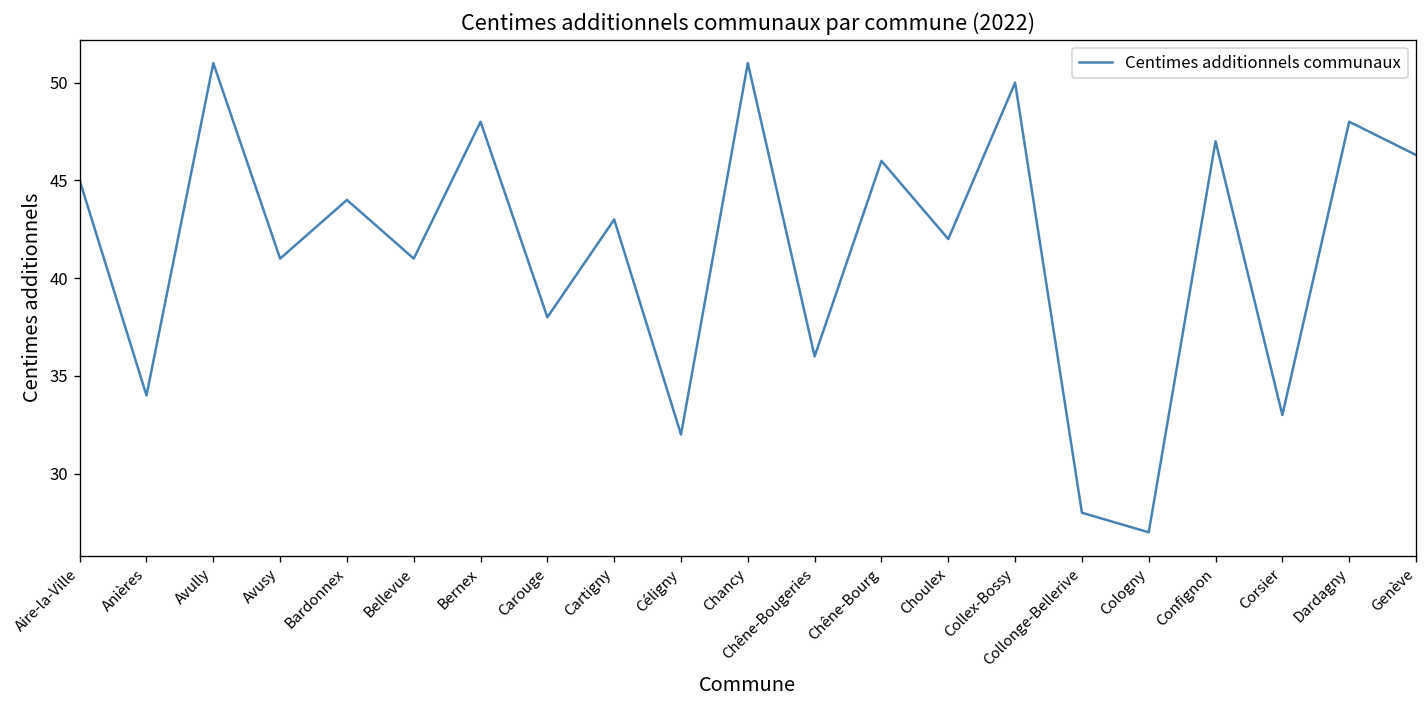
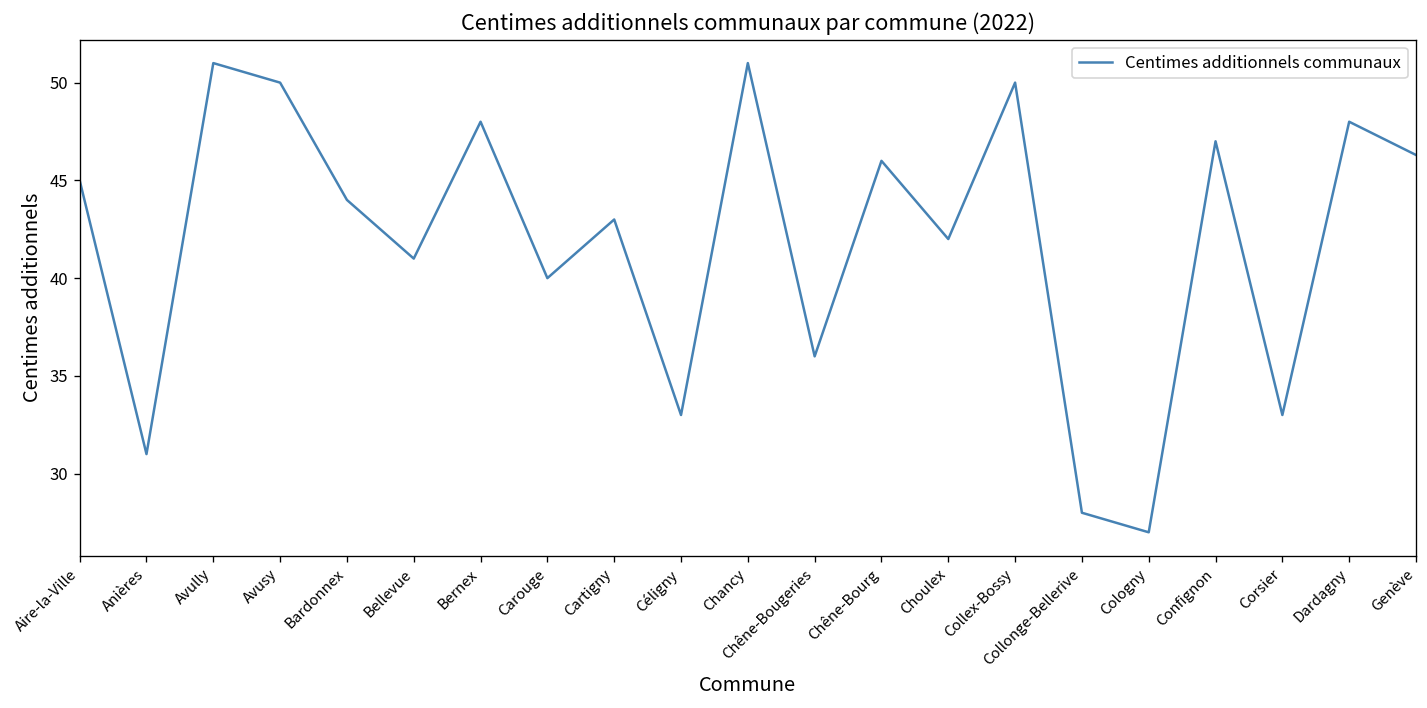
  {
    "Aire-la-Ville": 45,
-   "Anières": 34,
+   "Anières": 31,
    "Avully": 51,
-   "Avusy": 41,
+   "Avusy": 50,
    "Bardonnex": 44,
    "Bellevue": 41,
    "Bernex": 48,
-   "Carouge": 38,
+   "Carouge": 40,
    "Cartigny": 43,
-   "Céligny": 32,
+   "Céligny": 33,
    "Chancy": 51,
    "Chêne-Bougeries": 36,
    "Chêne-Bourg": 46,
    "Choulex": 42,
    "Collex-Bossy": 50,
    "Collonge-Bellerive": 28,
    "Cologny": 27,
    "Confignon": 47,
    "Corsier": 33,
    "Dardagny": 48,
    "Genève": 46.3
  }
